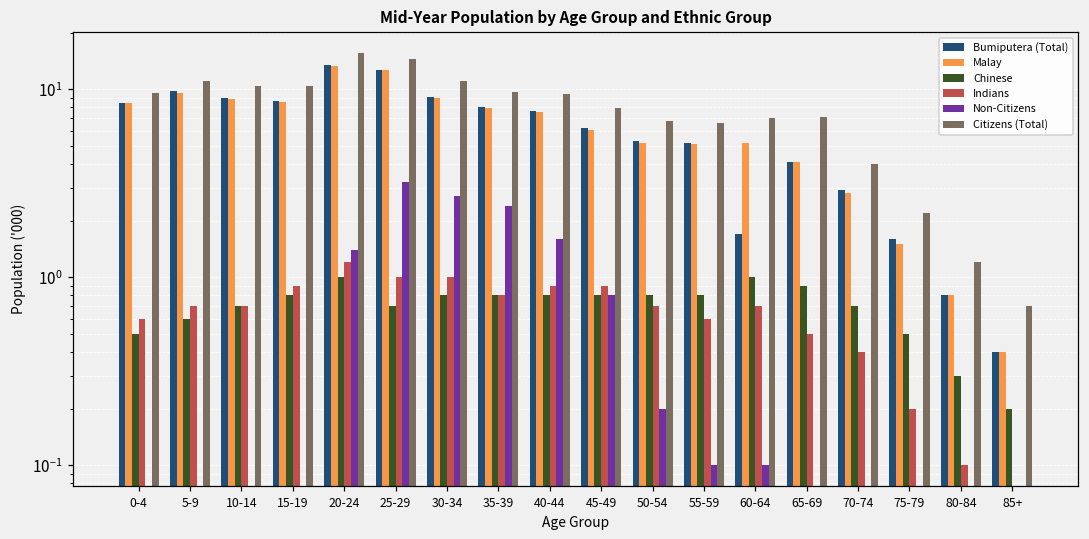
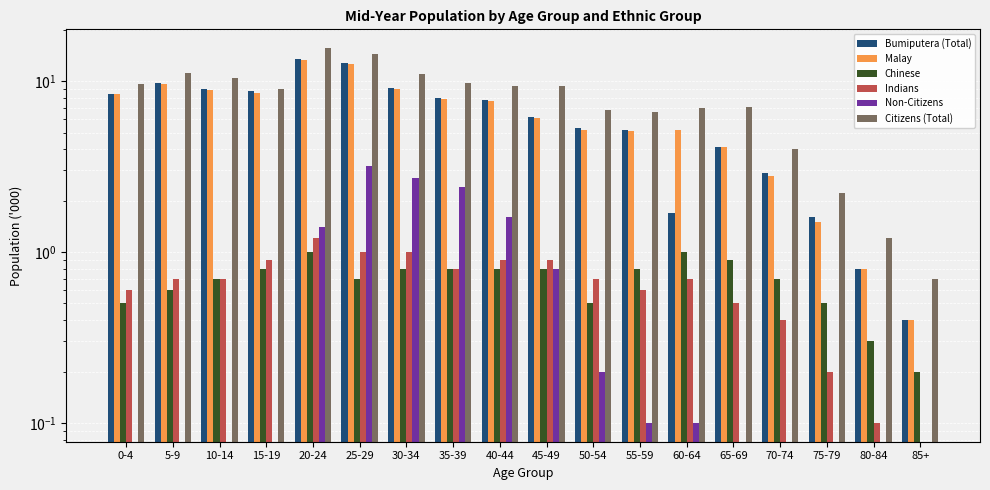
  {
    "Bumiputera (Total)": {
      "0-4": 8,
      "5-9": 10,
      "10-14": 9,
      "15-19": 9,
      "20-24": 13,
      "25-29": 13,
      "30-34": 9,
      "35-39": 8,
      "40-44": 8,
      "45-49": 6.2,
      "50-54": 5.3,
      "55-59": 5.2,
      "60-64": 1.7,
      "65-69": 4.1,
      "70-74": 2.9,
      "75-79": 1.6,
      "80-84": 0.8,
      "85+": 0.4
    },
    "Malay": {
      "0-4": 8,
      "5-9": 10,
      "10-14": 9,
      "15-19": 9,
      "20-24": 13,
      "25-29": 13,
      "30-34": 9,
      "35-39": 8,
      "40-44": 8,
      "45-49": 6.1,
      "50-54": 5.2,
      "55-59": 5.1,
      "60-64": 5.2,
      "65-69": 4.1,
      "70-74": 2.8,
      "75-79": 1.5,
      "80-84": 0.8,
      "85+": 0.4
    },
    "Chinese": {
      "0-4": 0.5,
      "5-9": 0.6,
      "10-14": 0.7,
      "15-19": 0.8,
      "20-24": 1.0,
      "25-29": 0.7,
      "30-34": 0.8,
      "35-39": 0.8,
      "40-44": 0.8,
      "45-49": 0.8,
-     "50-54": 0.8,
+     "50-54": 0.5,
      "55-59": 0.8,
      "60-64": 1.0,
      "65-69": 0.9,
      "70-74": 0.7,
      "75-79": 0.5,
      "80-84": 0.3,
      "85+": 0.2
    },
    "Indians": {
      "0-4": 0.6,
      "5-9": 0.7,
      "10-14": 0.7,
      "15-19": 0.9,
      "20-24": 1.2,
      "25-29": 1.0,
      "30-34": 1.0,
      "35-39": 0.8,
      "40-44": 0.9,
      "45-49": 0.9,
      "50-54": 0.7,
      "55-59": 0.6,
      "60-64": 0.7,
      "65-69": 0.5,
      "70-74": 0.4,
      "75-79": 0.2,
      "80-84": 0.1
    },
    "Non-Citizens": {
      "20-24": 1.4,
      "25-29": 3.2,
      "30-34": 2.7,
      "35-39": 2.4,
      "40-44": 1.6,
      "45-49": 0.8,
      "50-54": 0.2,
      "55-59": 0.1,
      "60-64": 0.1
    },
    "Citizens (Total)": {
      "0-4": 10,
      "5-9": 11,
      "10-14": 10,
-     "15-19": 10,
+     "15-19": 9,
      "20-24": 16,
      "25-29": 15,
      "30-34": 11,
      "35-39": 10,
      "40-44": 9,
-     "45-49": 8,
+     "45-49": 9,
      "50-54": 7,
      "55-59": 6.6,
      "60-64": 7,
      "65-69": 7,
      "70-74": 4,
      "75-79": 2.2,
      "80-84": 1.2,
      "85+": 0.70
    }
  }
